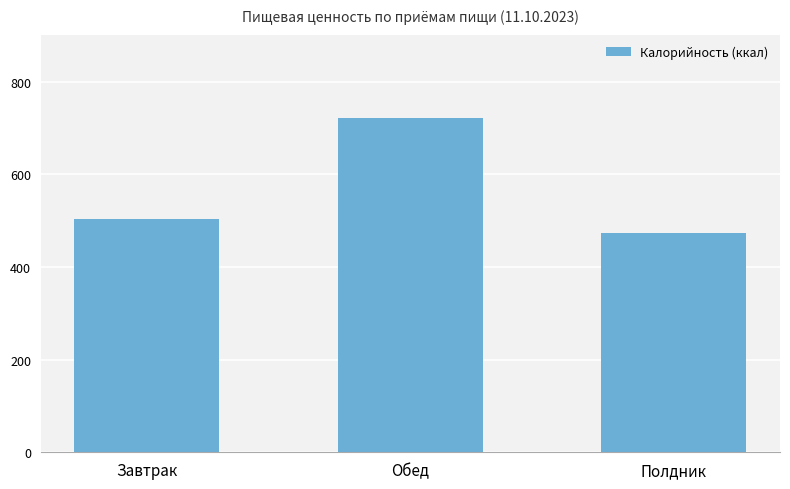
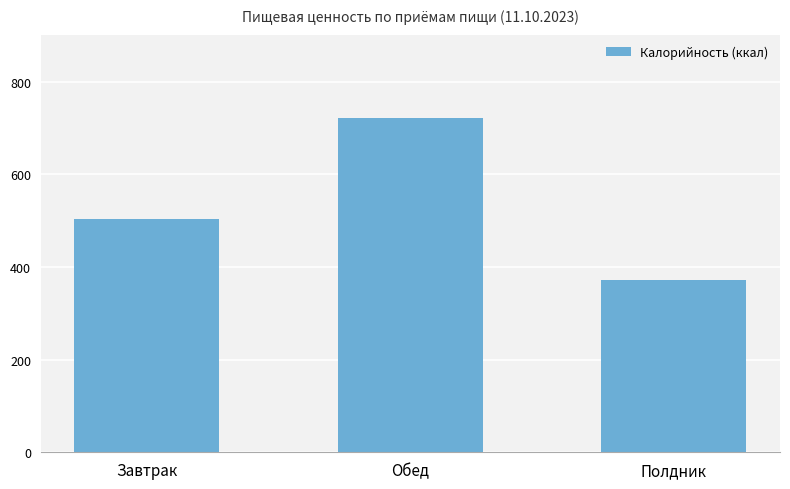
  {
    "Завтрак": 500,
    "Обед": 720,
-   "Полдник": 470
+   "Полдник": 370
  }
